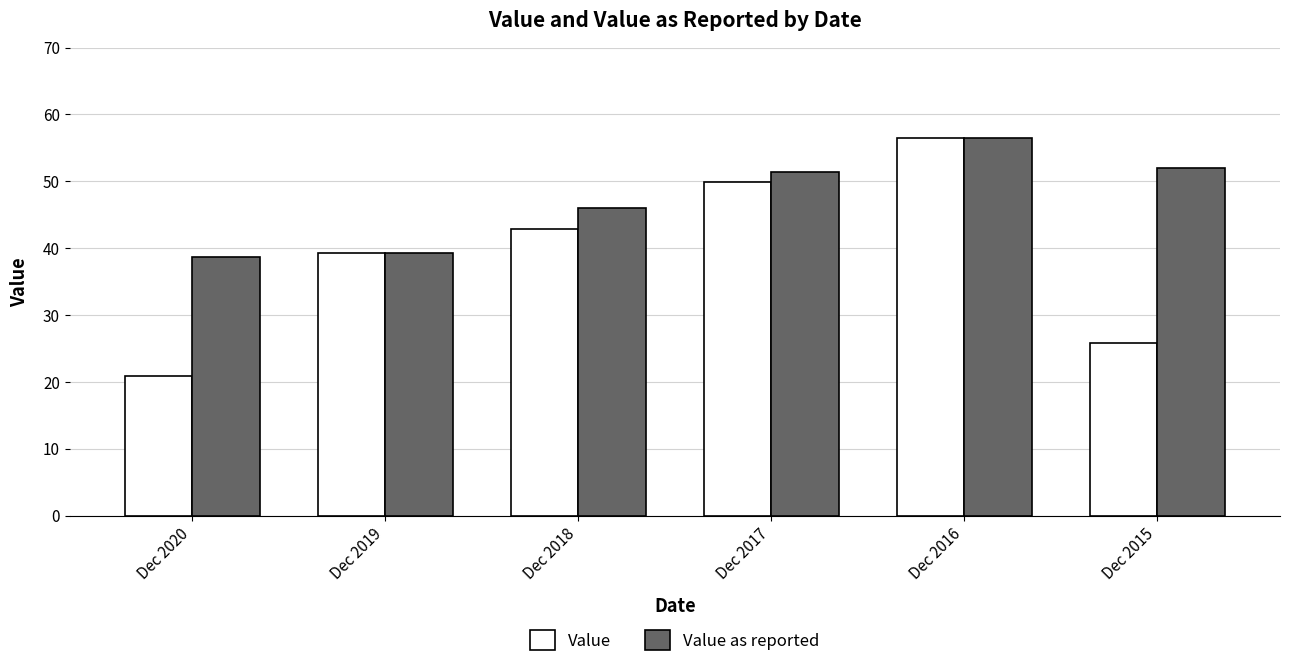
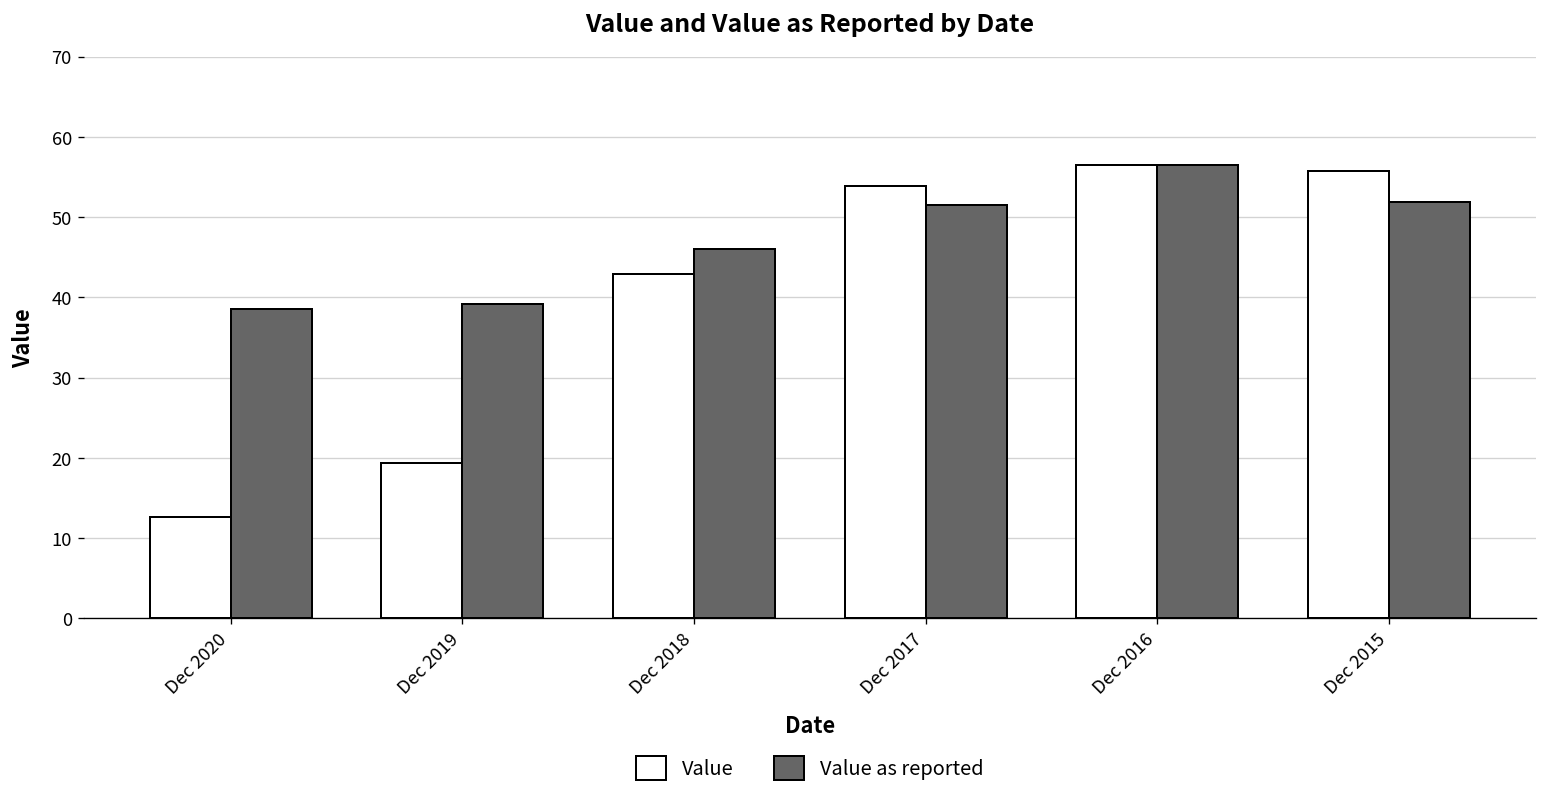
  {
    "Value": {
-     "Dec 2020": 21,
-     "Dec 2019": 39,
+     "Dec 2020": 13,
+     "Dec 2019": 19,
      "Dec 2018": 43,
-     "Dec 2017": 50,
+     "Dec 2017": 54,
      "Dec 2016": 57,
-     "Dec 2015": 26
+     "Dec 2015": 56
    },
    "Value as reported": {
      "Dec 2020": 39,
      "Dec 2019": 39,
      "Dec 2018": 46,
      "Dec 2017": 51,
      "Dec 2016": 57,
      "Dec 2015": 52
    }
  }
